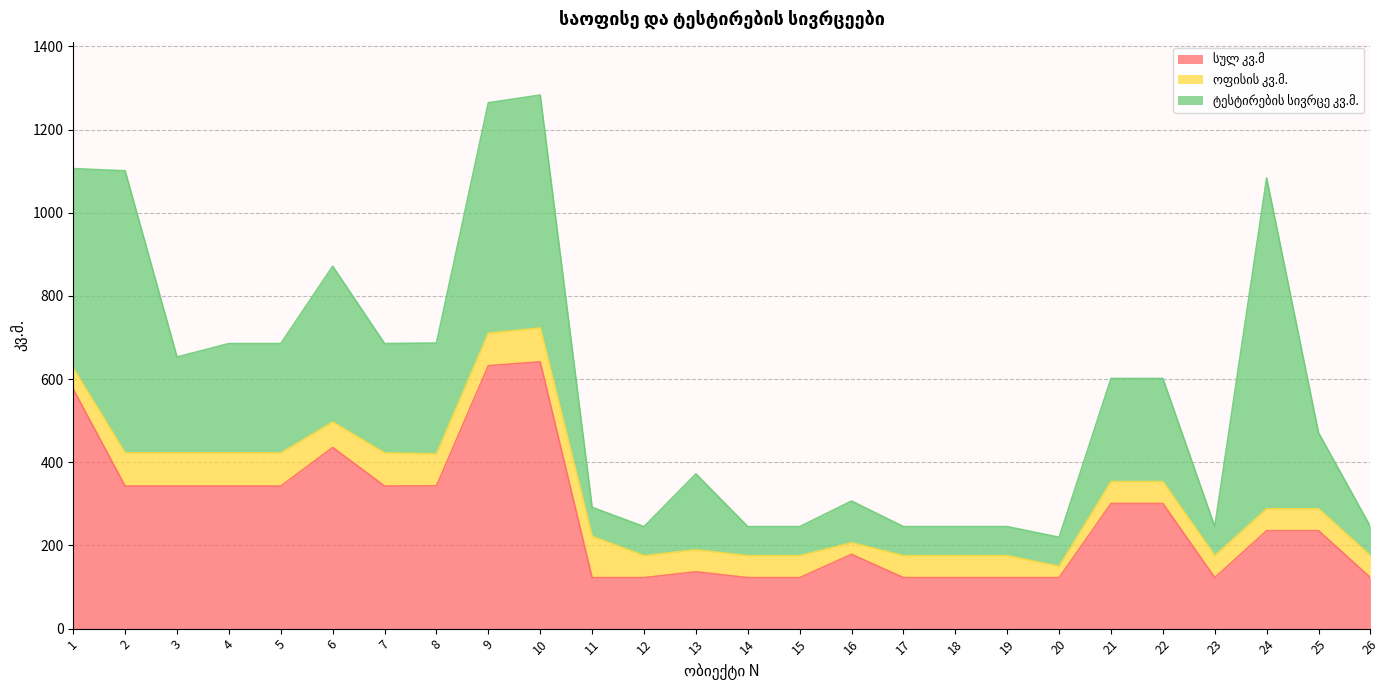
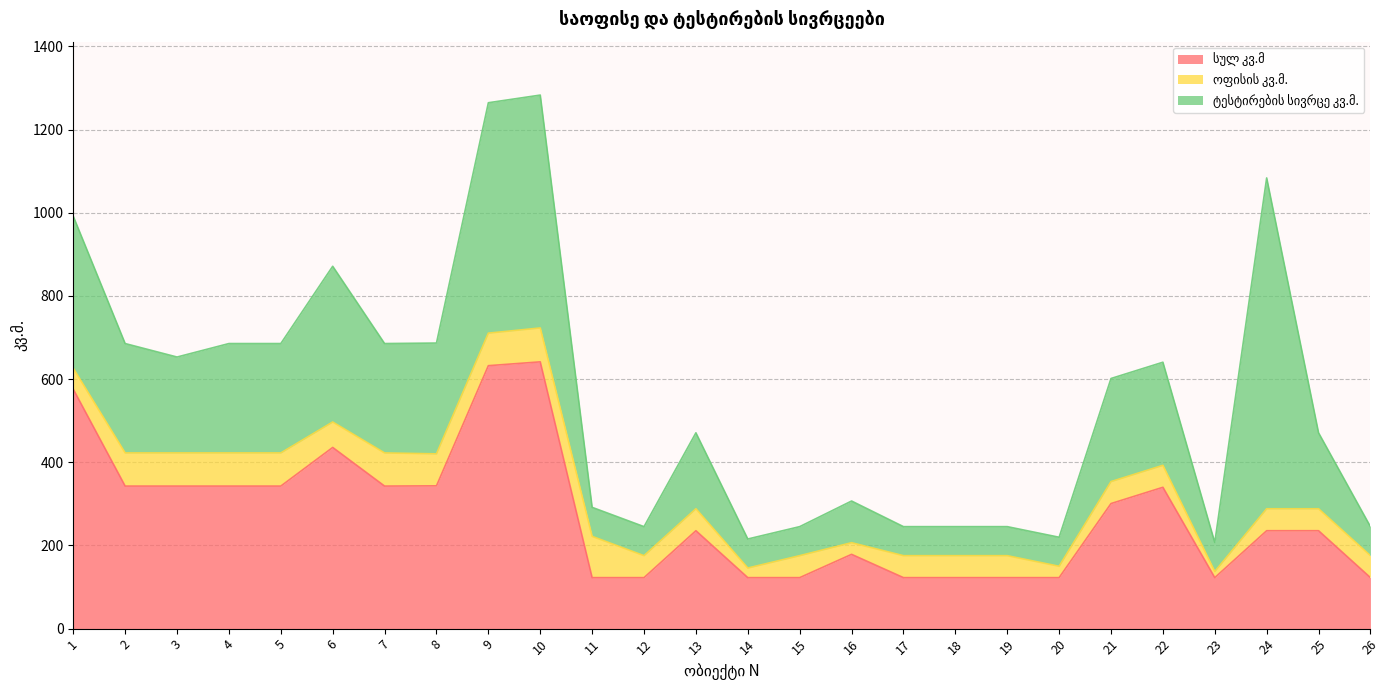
  {
    "სულ კვ.მ": {
      "1": 580,
      "2": 340,
      "3": 340,
      "4": 340,
      "5": 340,
      "6": 440,
      "7": 340,
      "8": 340,
      "9": 630,
      "10": 640,
      "11": 120,
      "12": 120,
-     "13": 140,
+     "13": 240,
      "14": 120,
      "15": 120,
      "16": 180,
      "17": 120,
      "18": 120,
      "19": 120,
      "20": 120,
      "21": 300,
-     "22": 300,
+     "22": 340,
      "23": 120,
      "24": 240,
      "25": 240,
      "26": 120
    },
    "ოფისის კვ.მ.": {
      "1": 50,
      "2": 80,
      "3": 80,
      "4": 80,
      "5": 80,
      "6": 60,
      "7": 80,
      "8": 80,
      "9": 80,
      "10": 80,
      "11": 100,
      "12": 50,
      "13": 50,
-     "14": 50,
+     "14": 20,
      "15": 50,
      "16": 30,
      "17": 50,
      "18": 50,
      "19": 50,
      "20": 30,
      "21": 50,
      "22": 50,
-     "23": 50,
+     "23": 10,
      "24": 50,
      "25": 50,
      "26": 50
    },
    "ტესტირების სივრცე კვ.მ.": {
-     "1": 480,
-     "2": 680,
+     "1": 370,
+     "2": 260,
      "3": 230,
      "4": 260,
      "5": 260,
      "6": 370,
      "7": 260,
      "8": 270,
      "9": 550,
      "10": 560,
      "11": 70,
      "12": 70,
      "13": 180,
      "14": 70,
      "15": 70,
      "16": 100,
      "17": 70,
      "18": 70,
      "19": 70,
      "20": 70,
      "21": 250,
      "22": 250,
      "23": 70,
      "24": 800,
      "25": 180,
      "26": 70
    }
  }
